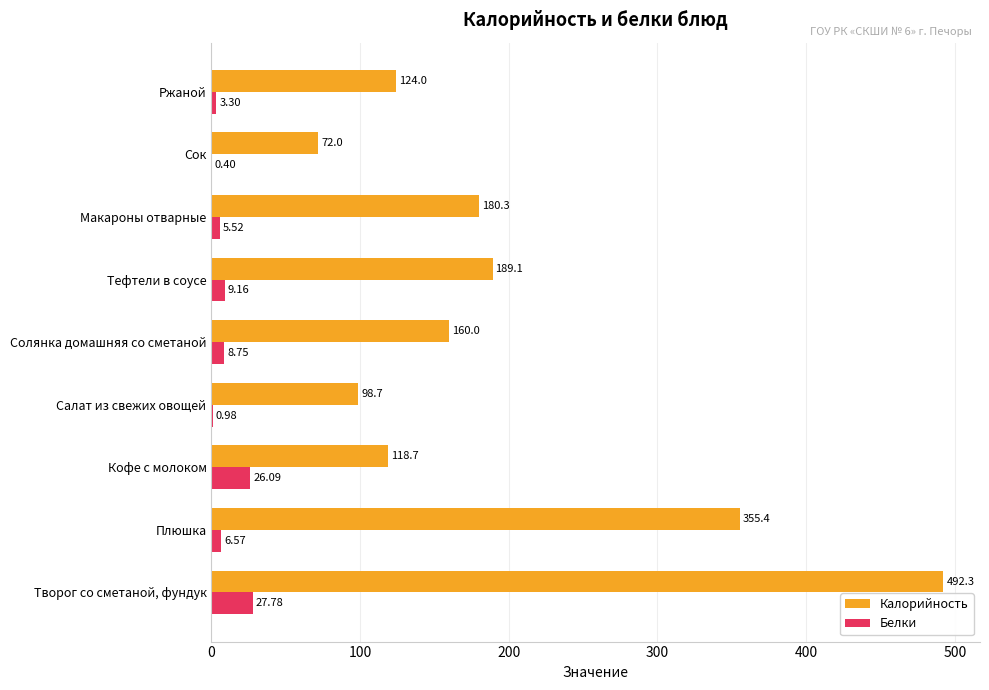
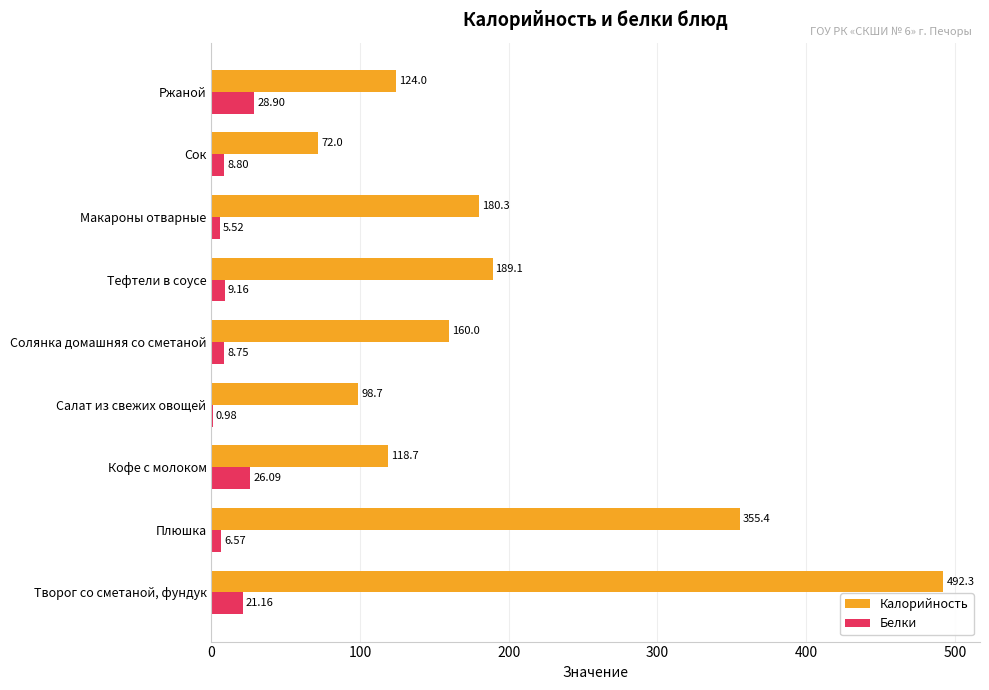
  {
    "Калорийность": {
      "Ржаной": 124.0,
      "Сок": 72.0,
      "Макароны отварные": 180.3,
      "Тефтели в соусе": 189.1,
      "Солянка домашняя со сметаной": 160.0,
      "Салат из свежих овощей": 98.7,
      "Кофе с молоком": 118.7,
      "Плюшка": 355.4,
      "Творог со сметаной, фундук": 492.3
    },
    "Белки": {
-     "Ржаной": 3.30,
-     "Сок": 0.40,
+     "Ржаной": 28.90,
+     "Сок": 8.80,
      "Макароны отварные": 5.52,
      "Тефтели в соусе": 9.16,
      "Солянка домашняя со сметаной": 8.75,
      "Салат из свежих овощей": 0.98,
      "Кофе с молоком": 26.09,
      "Плюшка": 6.57,
-     "Творог со сметаной, фундук": 27.78
+     "Творог со сметаной, фундук": 21.16
    }
  }
